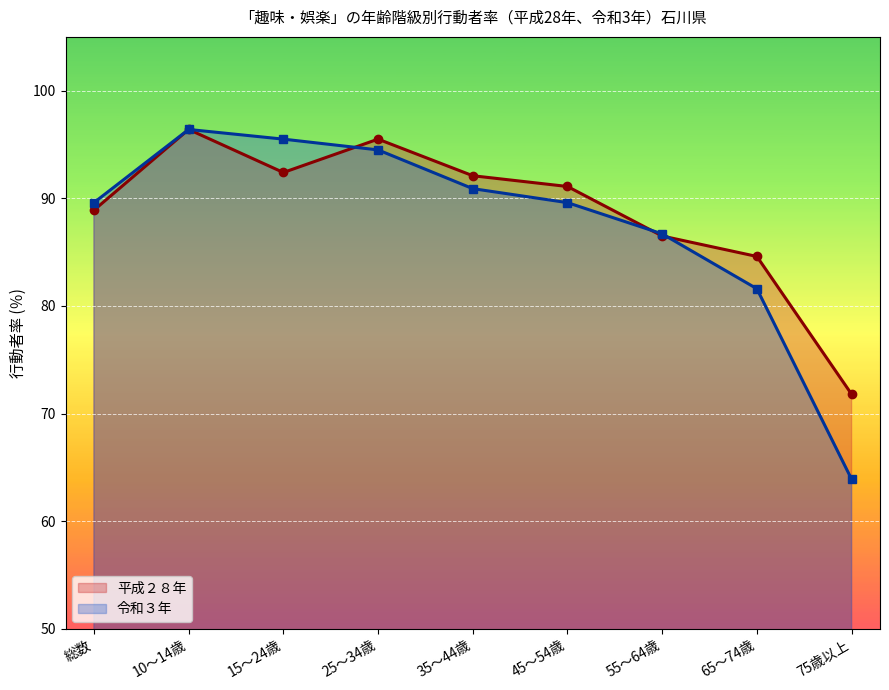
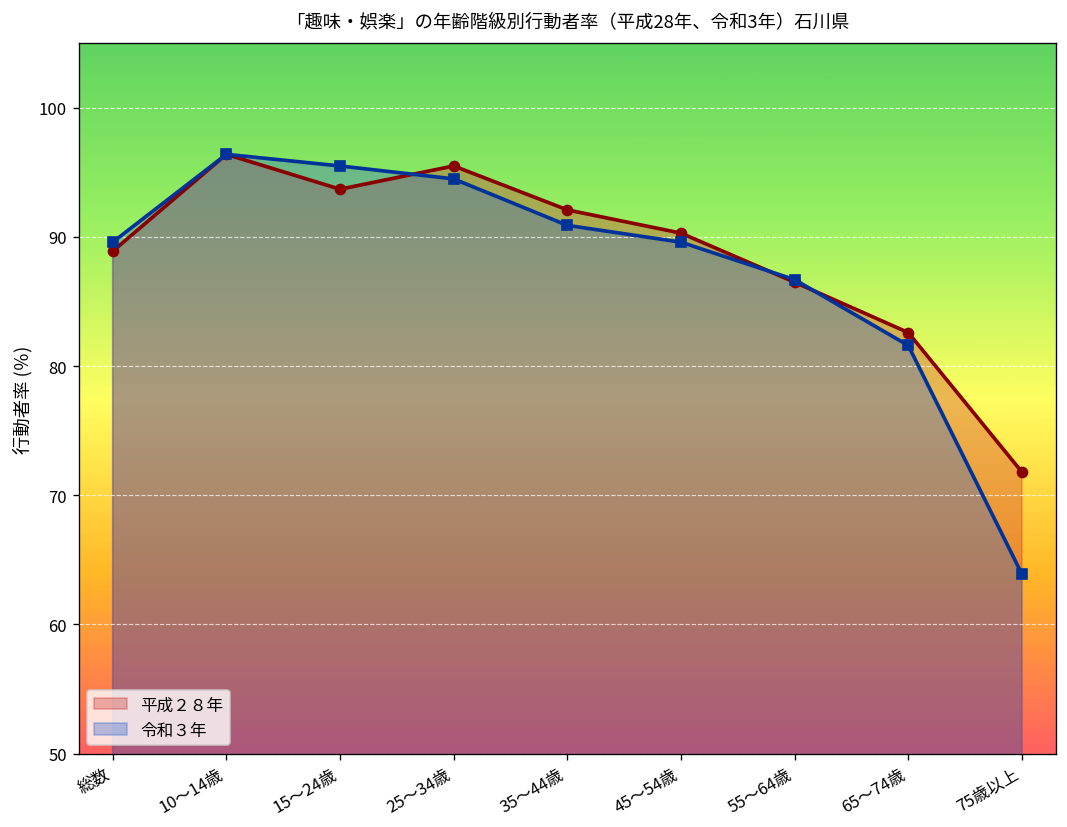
  {
    "平成２８年": {
      "総数": 88.9,
-     "15～24歳": 92.4,
+     "15～24歳": 93.7,
      "25～34歳": 95.5,
      "35～44歳": 92.1,
-     "45～54歳": 91.1,
-     "65～74歳": 84.6,
+     "45～54歳": 90.3,
+     "65～74歳": 82.6,
      "75歳以上": 71.8
    },
    "令和３年": {
      "総数": 89.6,
      "15～24歳": 95.5,
      "25～34歳": 94.5,
      "35～44歳": 90.9,
      "45～54歳": 89.6,
      "65～74歳": 81.6,
      "75歳以上": 63.9
    }
  }
